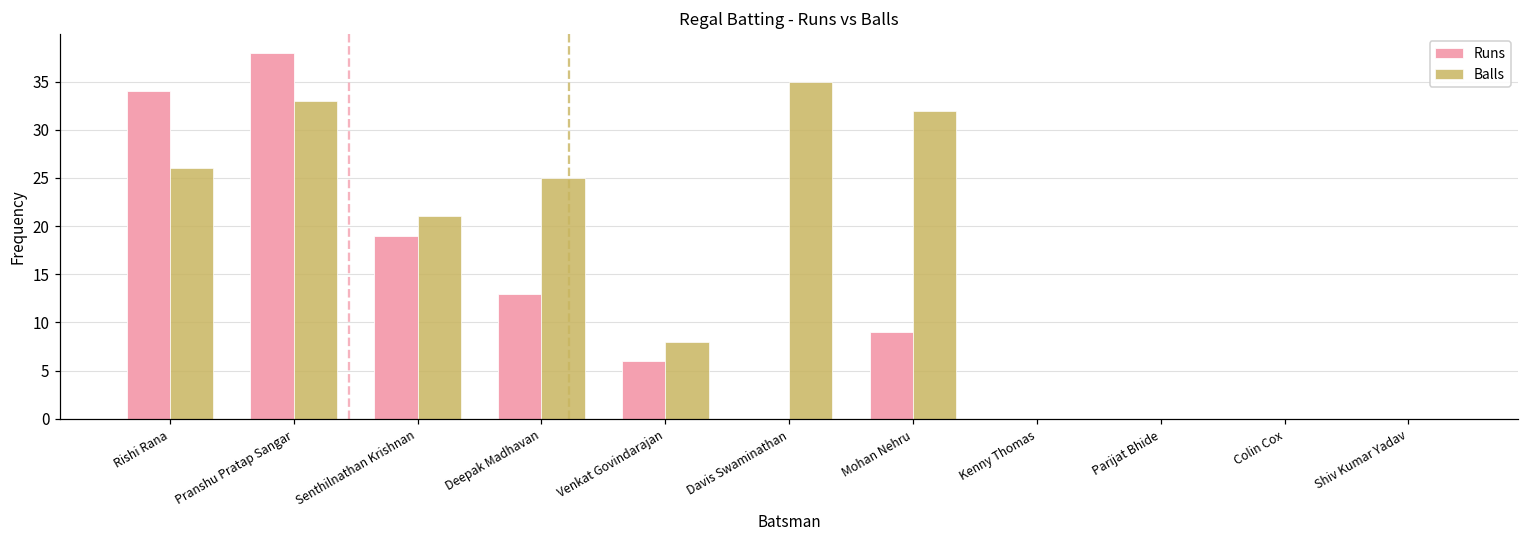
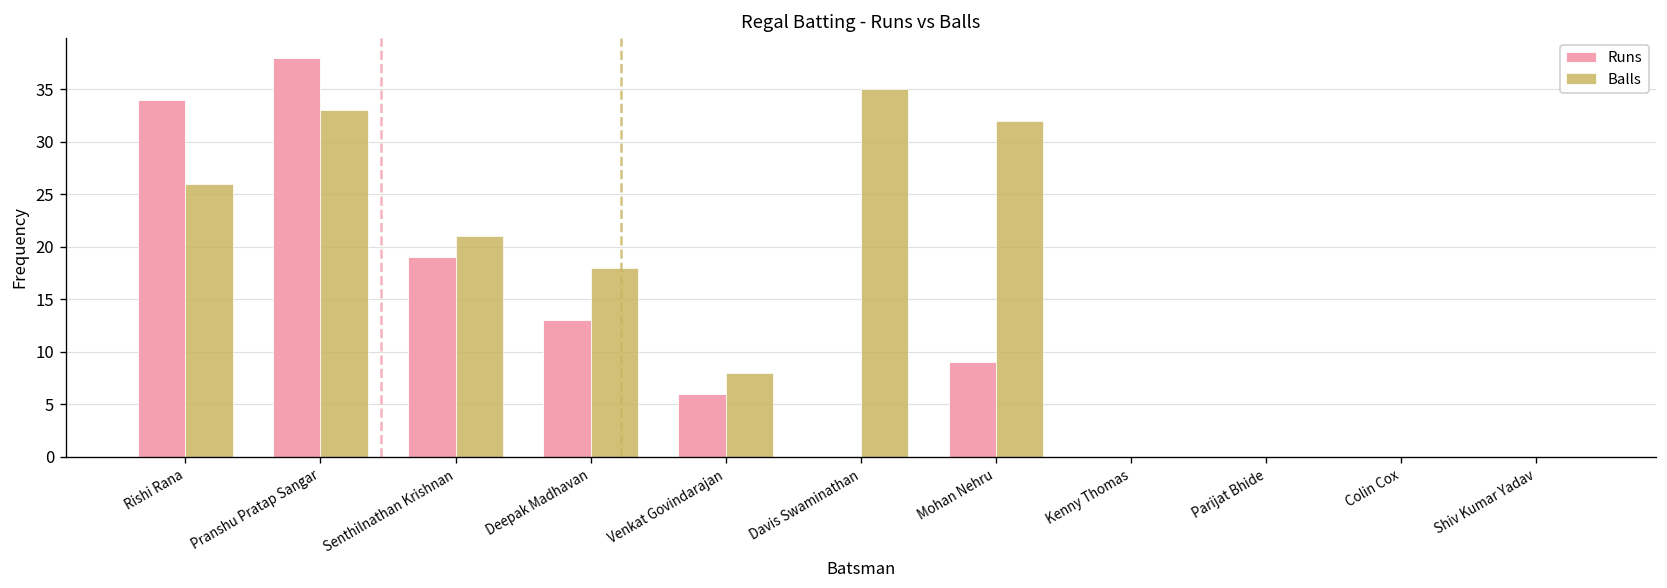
  {
    "Runs": {
      "Rishi Rana": 34,
      "Pranshu Pratap Sangar": 38,
      "Senthilnathan Krishnan": 19,
      "Deepak Madhavan": 13,
      "Venkat Govindarajan": 6,
      "Davis Swaminathan": 0,
      "Mohan Nehru": 9,
      "Kenny Thomas": 0,
      "Parijat Bhide": 0,
      "Colin Cox": 0,
      "Shiv Kumar Yadav": 0
    },
    "Balls": {
      "Rishi Rana": 26,
      "Pranshu Pratap Sangar": 33,
      "Senthilnathan Krishnan": 21,
-     "Deepak Madhavan": 25,
+     "Deepak Madhavan": 18,
      "Venkat Govindarajan": 8,
      "Davis Swaminathan": 35,
      "Mohan Nehru": 32,
      "Kenny Thomas": 0,
      "Parijat Bhide": 0,
      "Colin Cox": 0,
      "Shiv Kumar Yadav": 0
    }
  }
